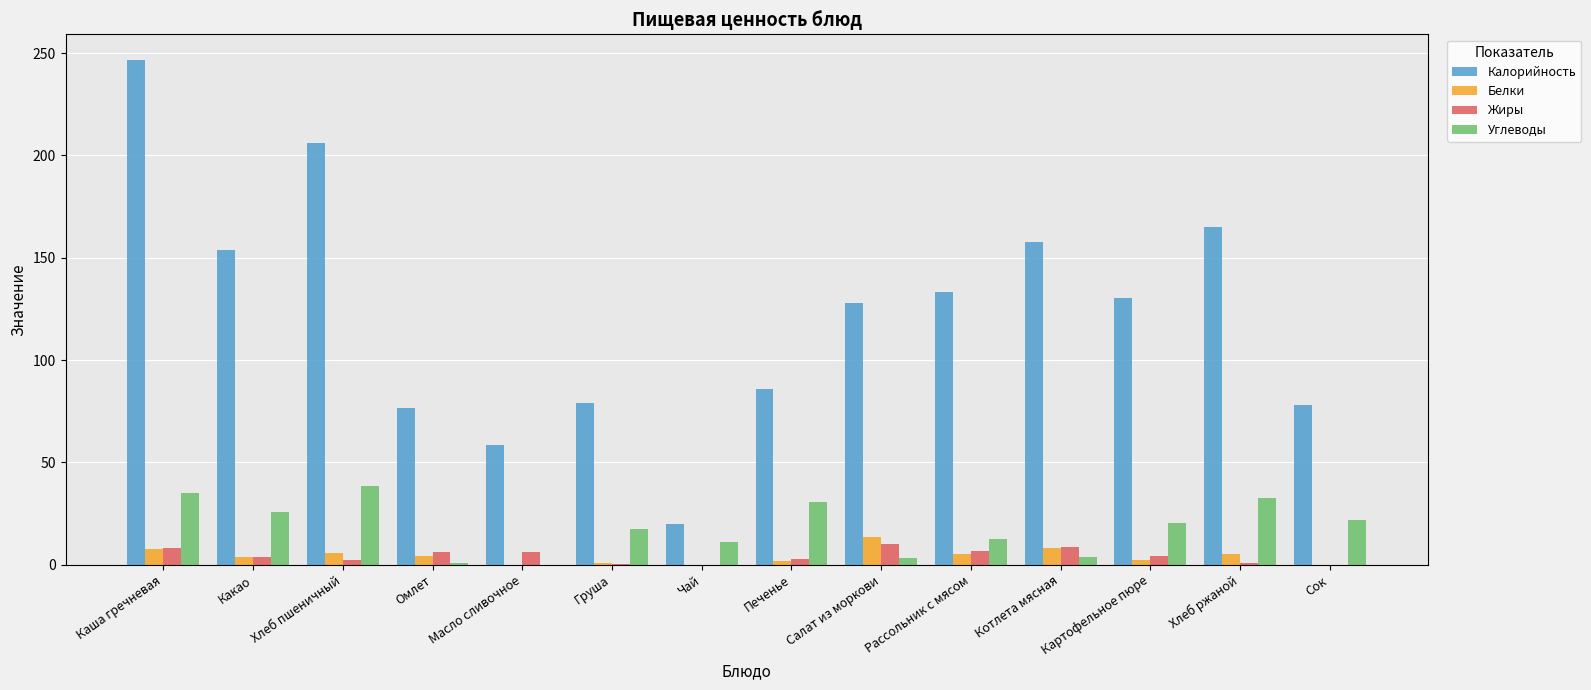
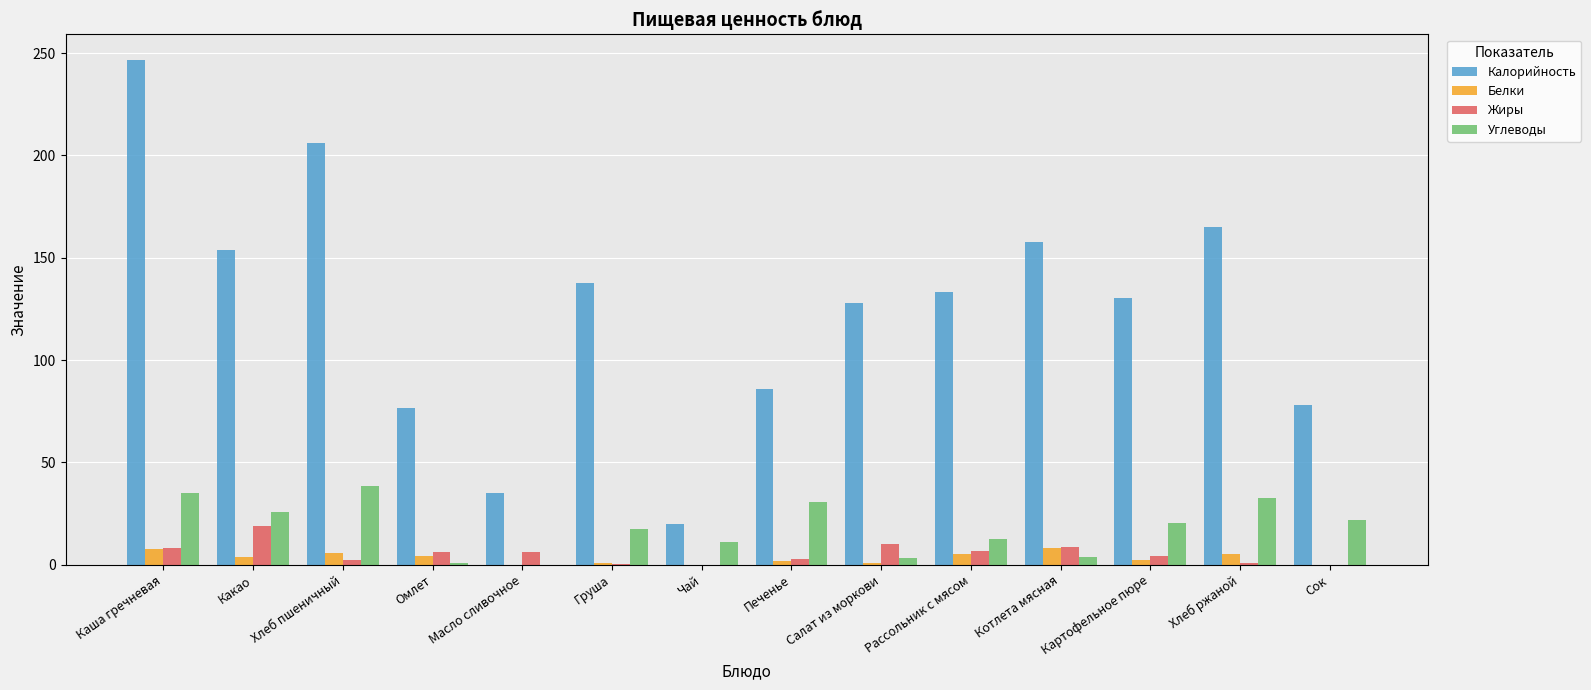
  {
    "Калорийность": {
      "Каша гречневая": 247,
      "Какао": 154,
      "Хлеб пшеничный": 206,
      "Омлет": 77,
-     "Масло сливочное": 59,
-     "Груша": 79,
+     "Масло сливочное": 35,
+     "Груша": 138,
      "Чай": 20,
      "Печенье": 86,
      "Салат из моркови": 128,
      "Рассольник с мясом": 133,
      "Котлета мясная": 158,
      "Картофельное пюре": 130,
      "Хлеб ржаной": 165,
      "Сок": 78
    },
    "Белки": {
      "Каша гречневая": 8,
      "Какао": 4,
      "Хлеб пшеничный": 6,
      "Омлет": 4,
      "Чай": 0,
      "Печенье": 2,
-     "Салат из моркови": 14,
+     "Салат из моркови": 1,
      "Рассольник с мясом": 5,
      "Котлета мясная": 8,
      "Картофельное пюре": 2,
      "Хлеб ржаной": 5,
      "Сок": 0
    },
    "Жиры": {
      "Каша гречневая": 8,
-     "Какао": 4,
+     "Какао": 19,
      "Хлеб пшеничный": 2,
      "Омлет": 6,
      "Масло сливочное": 6,
      "Чай": 0,
      "Печенье": 3,
      "Салат из моркови": 10,
      "Рассольник с мясом": 7,
      "Котлета мясная": 9,
      "Картофельное пюре": 4,
      "Сок": 0
    },
    "Углеводы": {
      "Каша гречневая": 35,
      "Какао": 26,
      "Хлеб пшеничный": 39,
      "Груша": 17,
      "Чай": 11,
      "Печенье": 31,
      "Салат из моркови": 3,
      "Рассольник с мясом": 12,
      "Котлета мясная": 4,
      "Картофельное пюре": 20,
      "Хлеб ржаной": 33,
      "Сок": 22
    }
  }
